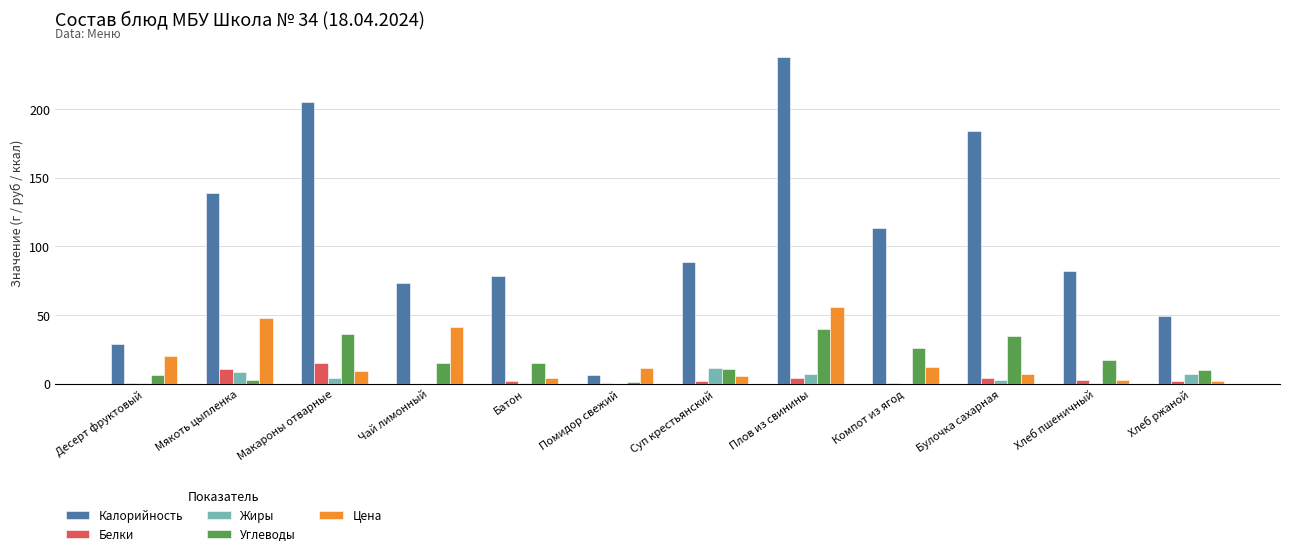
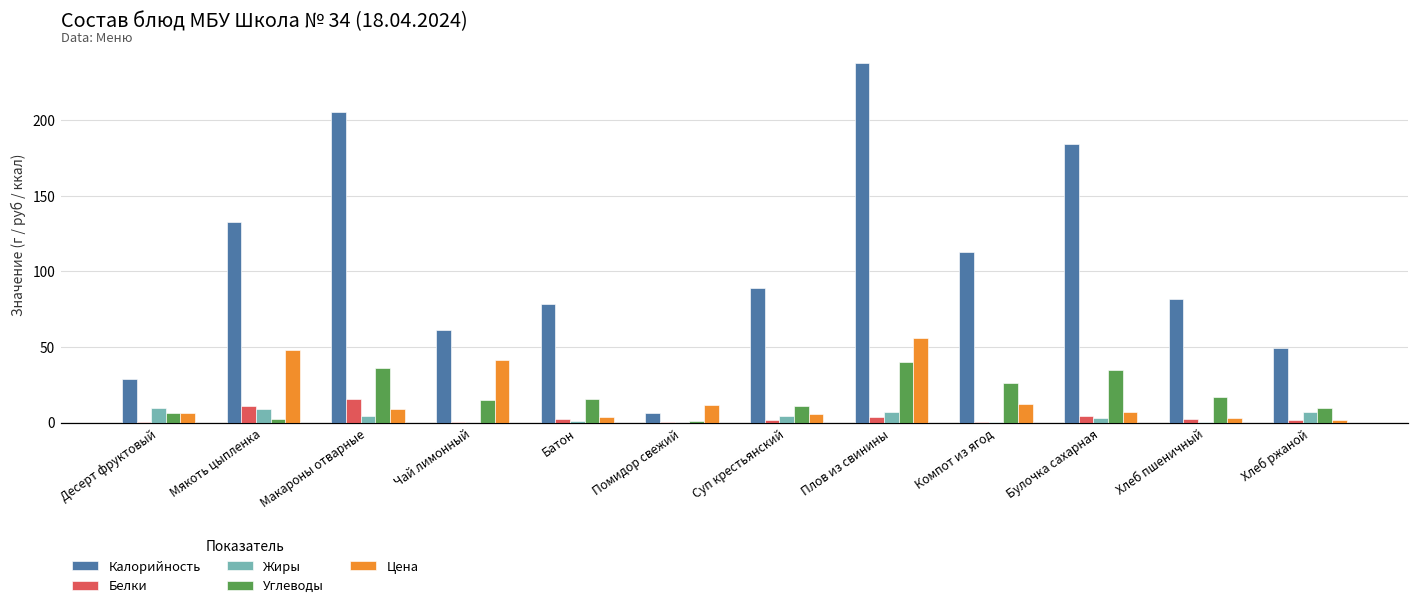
  {
    "Калорийность": {
      "Десерт фруктовый": 29,
-     "Мякоть цыпленка": 139,
+     "Мякоть цыпленка": 133,
      "Макароны отварные": 205,
-     "Чай лимонный": 73,
+     "Чай лимонный": 61,
      "Батон": 79,
      "Помидор свежий": 7,
      "Суп крестьянский": 89,
      "Плов из свинины": 238,
      "Компот из ягод": 113,
      "Булочка сахарная": 184,
      "Хлеб пшеничный": 82,
      "Хлеб ржаной": 50
    },
    "Белки": {
      "Мякоть цыпленка": 11,
      "Макароны отварные": 15,
      "Батон": 2,
      "Суп крестьянский": 2,
      "Плов из свинины": 4,
      "Булочка сахарная": 5,
      "Хлеб пшеничный": 3
    },
    "Жиры": {
-     "Десерт фруктовый": 0,
+     "Десерт фруктовый": 9,
      "Мякоть цыпленка": 9,
      "Макароны отварные": 4,
-     "Суп крестьянский": 12,
+     "Суп крестьянский": 4,
      "Плов из свинины": 7,
      "Булочка сахарная": 3,
      "Хлеб ржаной": 7
    },
    "Углеводы": {
      "Десерт фруктовый": 6,
      "Мякоть цыпленка": 2,
      "Макароны отварные": 36,
      "Чай лимонный": 15,
      "Батон": 15,
      "Суп крестьянский": 11,
      "Плов из свинины": 40,
      "Компот из ягод": 26,
      "Булочка сахарная": 35,
      "Хлеб пшеничный": 17,
      "Хлеб ржаной": 10
    },
    "Цена": {
-     "Десерт фруктовый": 20,
+     "Десерт фруктовый": 7,
      "Мякоть цыпленка": 48,
      "Макароны отварные": 9,
      "Чай лимонный": 42,
      "Батон": 4,
      "Помидор свежий": 11,
      "Суп крестьянский": 6,
      "Плов из свинины": 56,
      "Компот из ягод": 12,
      "Булочка сахарная": 7,
      "Хлеб пшеничный": 3,
      "Хлеб ржаной": 2
    }
  }
